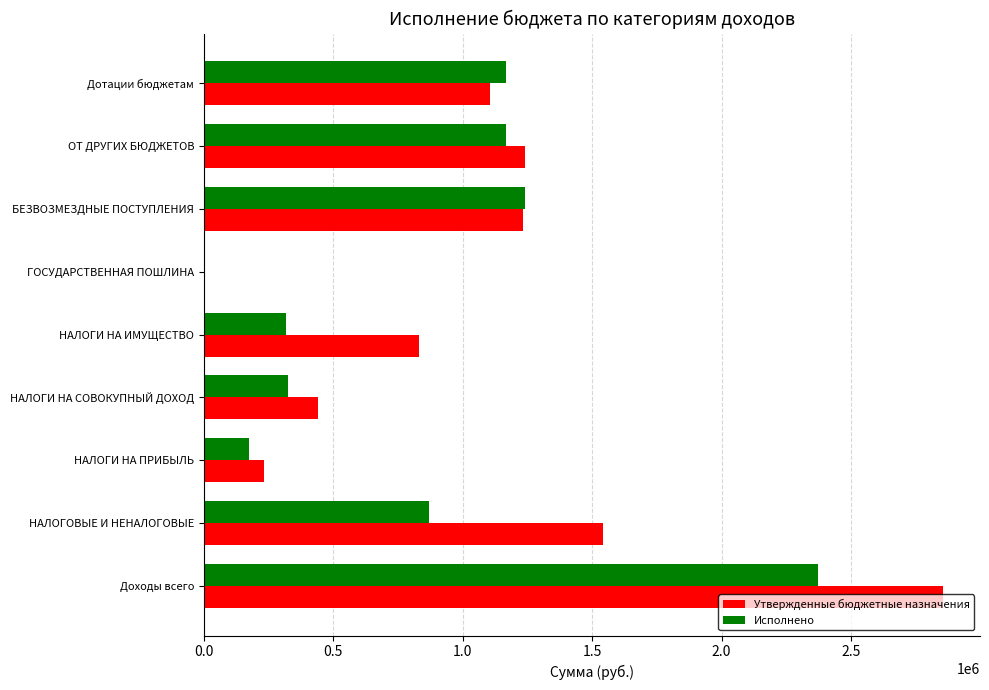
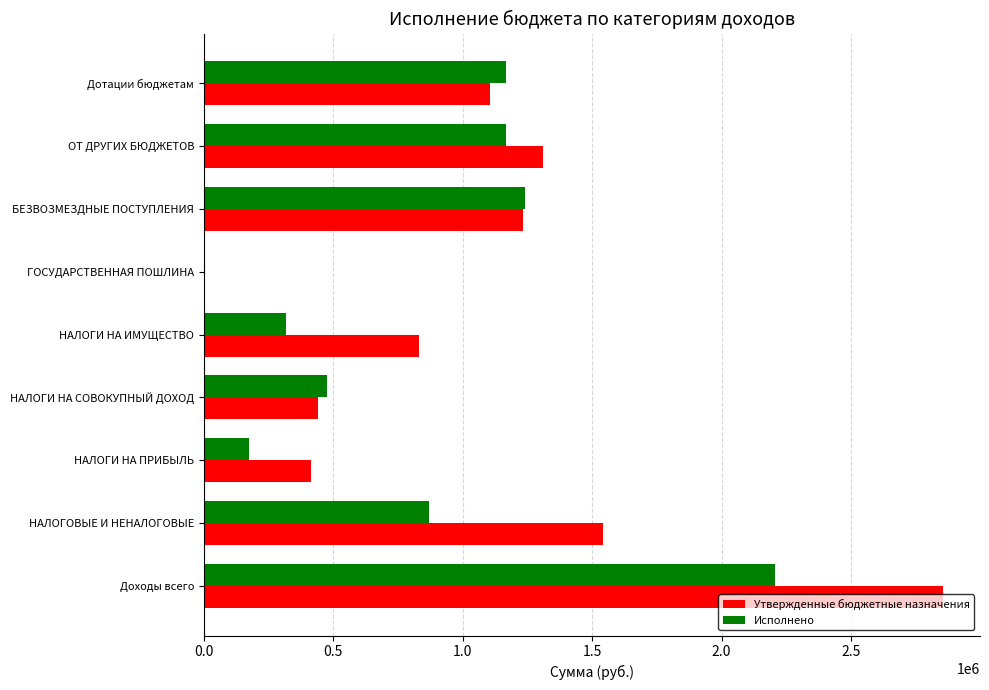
  {
    "Утвержденные бюджетные назначения": {
      "Дотации бюджетам": 1100000,
-     "ОТ ДРУГИХ БЮДЖЕТОВ": 1240000,
+     "ОТ ДРУГИХ БЮДЖЕТОВ": 1310000,
      "БЕЗВОЗМЕЗДНЫЕ ПОСТУПЛЕНИЯ": 1230000,
      "НАЛОГИ НА ИМУЩЕСТВО": 830000,
      "НАЛОГИ НА СОВОКУПНЫЙ ДОХОД": 440000,
-     "НАЛОГИ НА ПРИБЫЛЬ": 230000,
+     "НАЛОГИ НА ПРИБЫЛЬ": 410000,
      "НАЛОГОВЫЕ И НЕНАЛОГОВЫЕ": 1540000
    },
    "Исполнено": {
      "Дотации бюджетам": 1170000,
      "ОТ ДРУГИХ БЮДЖЕТОВ": 1170000,
      "БЕЗВОЗМЕЗДНЫЕ ПОСТУПЛЕНИЯ": 1240000,
      "НАЛОГИ НА ИМУЩЕСТВО": 320000,
-     "НАЛОГИ НА СОВОКУПНЫЙ ДОХОД": 320000,
+     "НАЛОГИ НА СОВОКУПНЫЙ ДОХОД": 480000,
      "НАЛОГИ НА ПРИБЫЛЬ": 170000,
      "НАЛОГОВЫЕ И НЕНАЛОГОВЫЕ": 870000,
-     "Доходы всего": 2370000
+     "Доходы всего": 2210000
    }
  }
